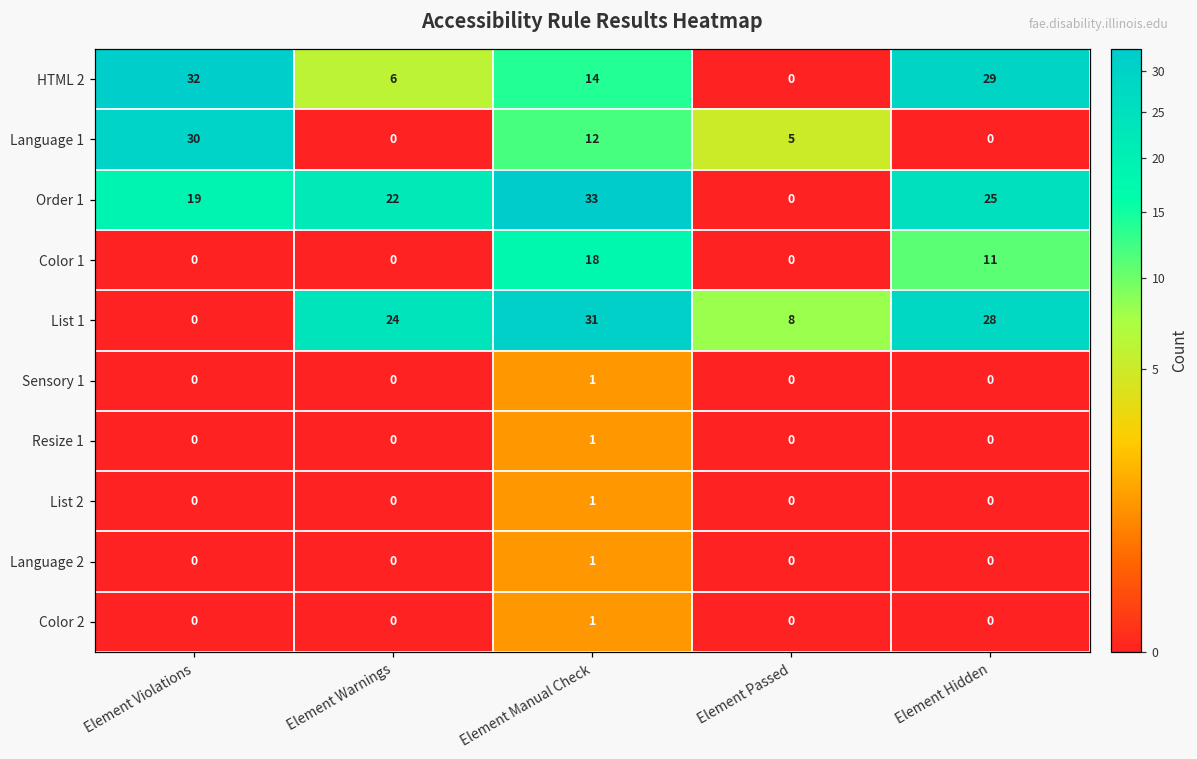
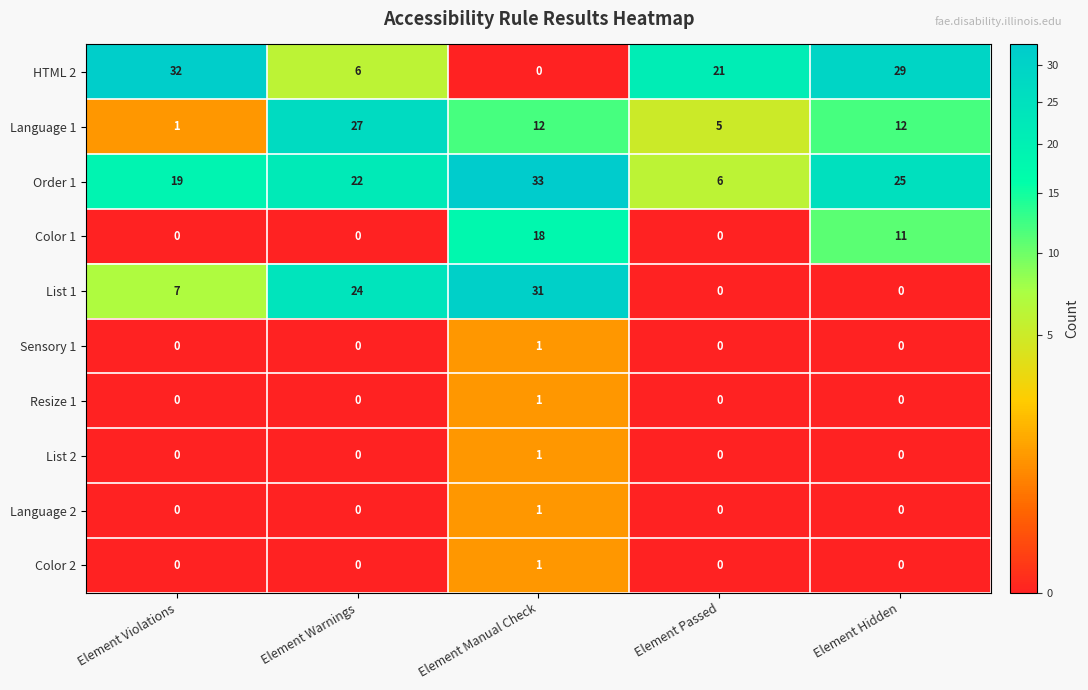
  {
    "HTML 2": {
      "Element Violations": 32,
      "Element Warnings": 6,
-     "Element Manual Check": 14,
-     "Element Passed": 0,
+     "Element Manual Check": 0,
+     "Element Passed": 21,
      "Element Hidden": 29
    },
    "Language 1": {
-     "Element Violations": 30,
-     "Element Warnings": 0,
+     "Element Violations": 1,
+     "Element Warnings": 27,
      "Element Manual Check": 12,
      "Element Passed": 5,
-     "Element Hidden": 0
+     "Element Hidden": 12
    },
    "Order 1": {
      "Element Violations": 19,
      "Element Warnings": 22,
      "Element Manual Check": 33,
-     "Element Passed": 0,
+     "Element Passed": 6,
      "Element Hidden": 25
    },
    "Color 1": {
      "Element Violations": 0,
      "Element Warnings": 0,
      "Element Manual Check": 18,
      "Element Passed": 0,
      "Element Hidden": 11
    },
    "List 1": {
-     "Element Violations": 0,
+     "Element Violations": 7,
      "Element Warnings": 24,
      "Element Manual Check": 31,
-     "Element Passed": 8,
-     "Element Hidden": 28
+     "Element Passed": 0,
+     "Element Hidden": 0
    },
    "Sensory 1": {
      "Element Violations": 0,
      "Element Warnings": 0,
      "Element Manual Check": 1,
      "Element Passed": 0,
      "Element Hidden": 0
    },
    "Resize 1": {
      "Element Violations": 0,
      "Element Warnings": 0,
      "Element Manual Check": 1,
      "Element Passed": 0,
      "Element Hidden": 0
    },
    "List 2": {
      "Element Violations": 0,
      "Element Warnings": 0,
      "Element Manual Check": 1,
      "Element Passed": 0,
      "Element Hidden": 0
    },
    "Language 2": {
      "Element Violations": 0,
      "Element Warnings": 0,
      "Element Manual Check": 1,
      "Element Passed": 0,
      "Element Hidden": 0
    },
    "Color 2": {
      "Element Violations": 0,
      "Element Warnings": 0,
      "Element Manual Check": 1,
      "Element Passed": 0,
      "Element Hidden": 0
    }
  }
